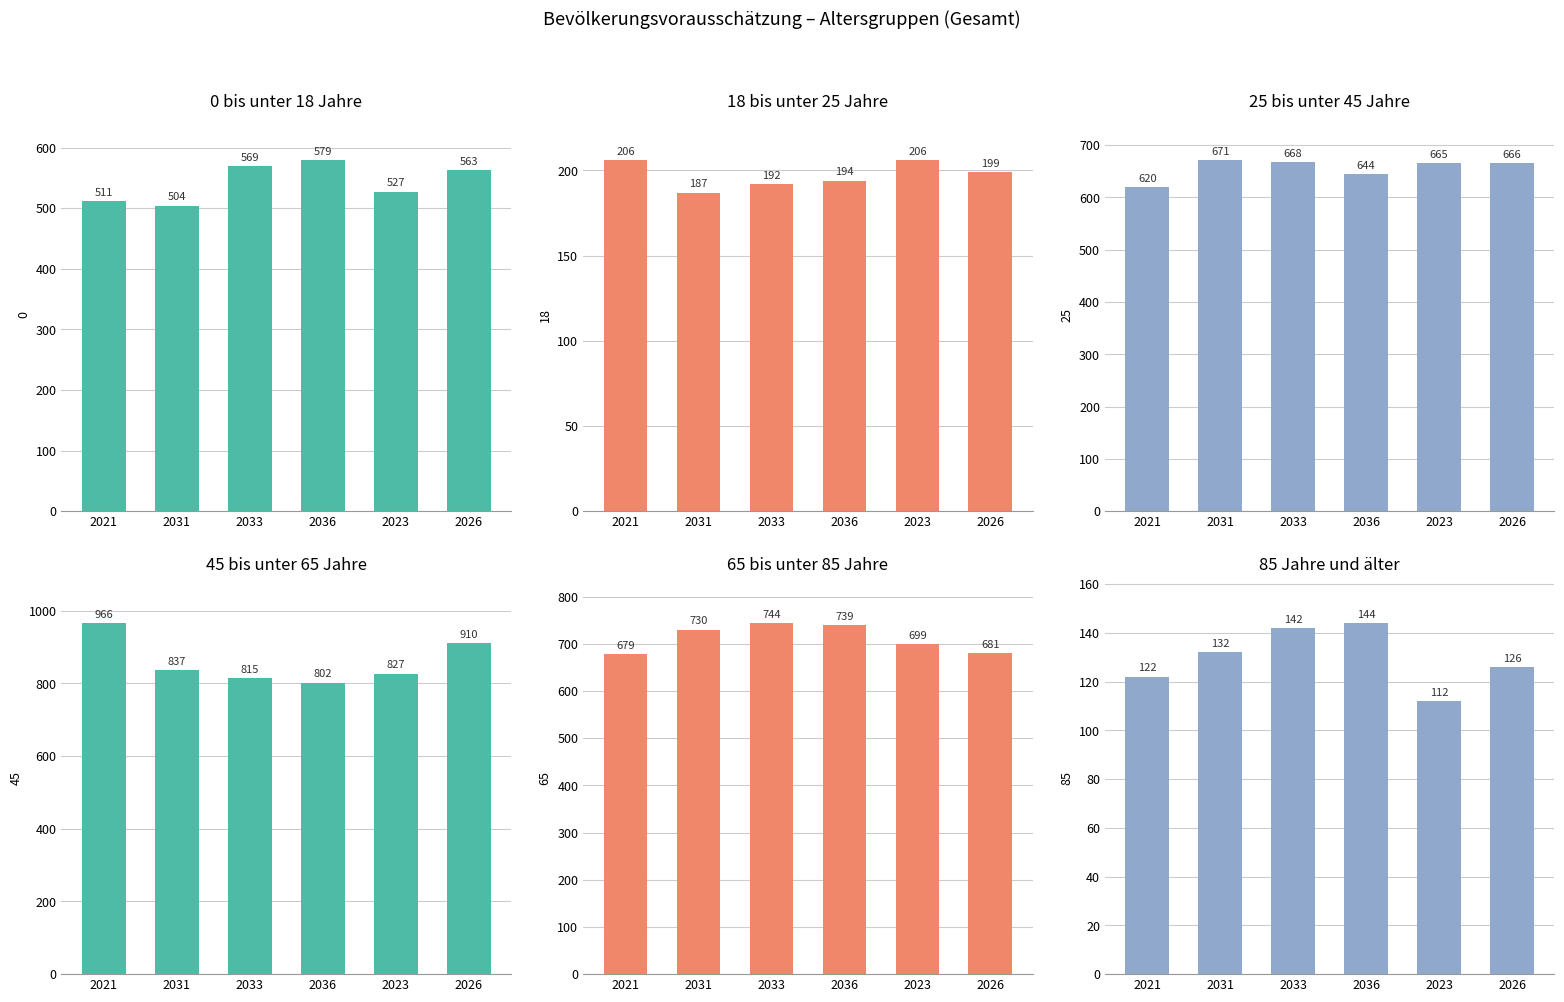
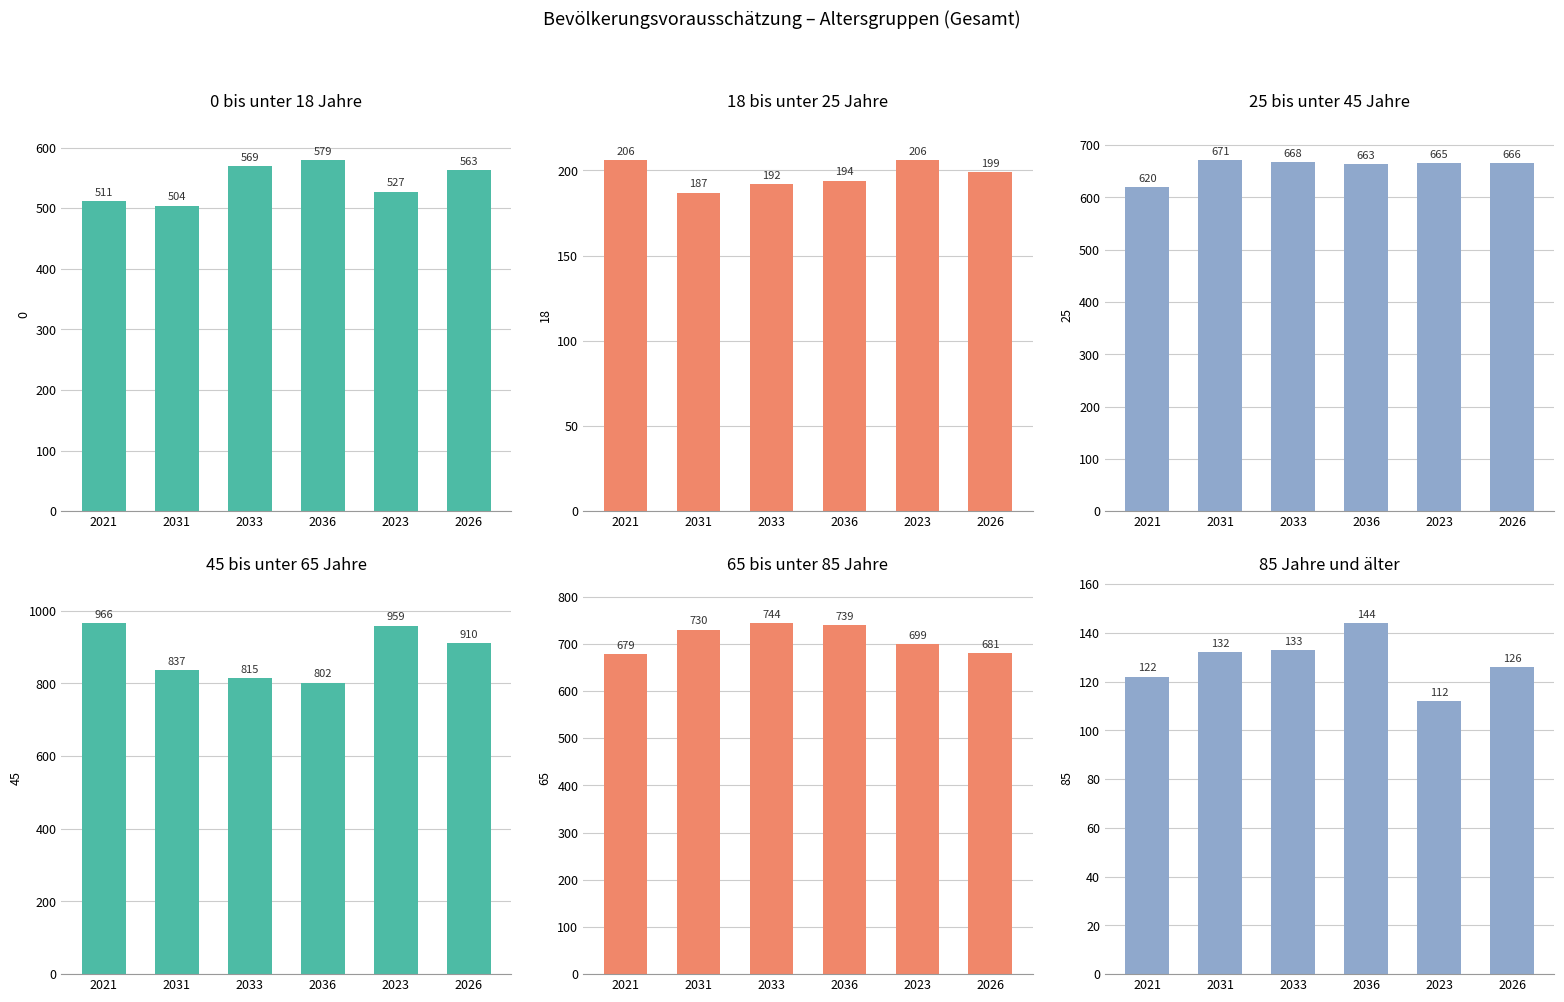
  {
    "0 bis unter 18 Jahre": {
      "2021": 511,
      "2031": 504,
      "2033": 569,
      "2036": 579,
      "2023": 527,
      "2026": 563
    },
    "18 bis unter 25 Jahre": {
      "2021": 206,
      "2031": 187,
      "2033": 192,
      "2036": 194,
      "2023": 206,
      "2026": 199
    },
    "25 bis unter 45 Jahre": {
      "2021": 620,
      "2031": 671,
      "2033": 668,
-     "2036": 644,
+     "2036": 663,
      "2023": 665,
      "2026": 666
    },
    "45 bis unter 65 Jahre": {
      "2021": 966,
      "2031": 837,
      "2033": 815,
      "2036": 802,
-     "2023": 827,
+     "2023": 959,
      "2026": 910
    },
    "65 bis unter 85 Jahre": {
      "2021": 679,
      "2031": 730,
      "2033": 744,
      "2036": 739,
      "2023": 699,
      "2026": 681
    },
    "85 Jahre und älter": {
      "2021": 122,
      "2031": 132,
-     "2033": 142,
+     "2033": 133,
      "2036": 144,
      "2023": 112,
      "2026": 126
    }
  }
